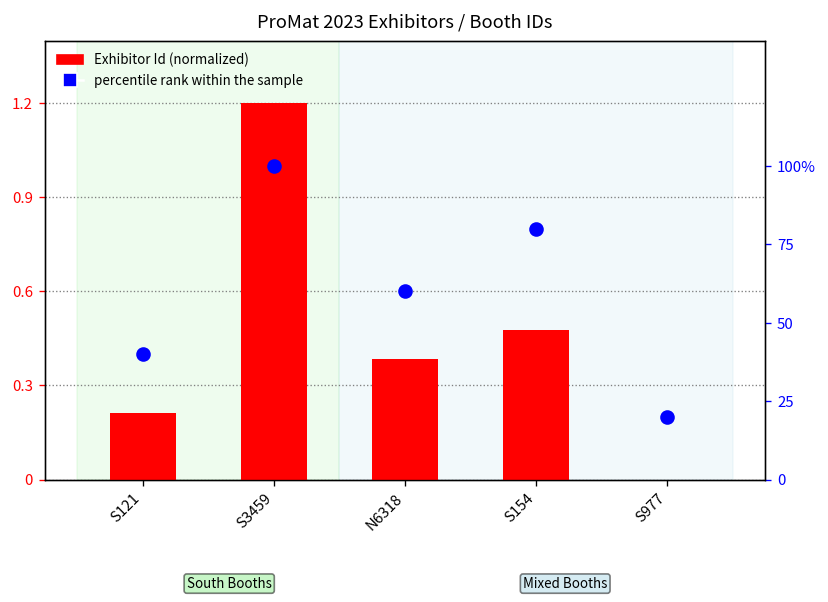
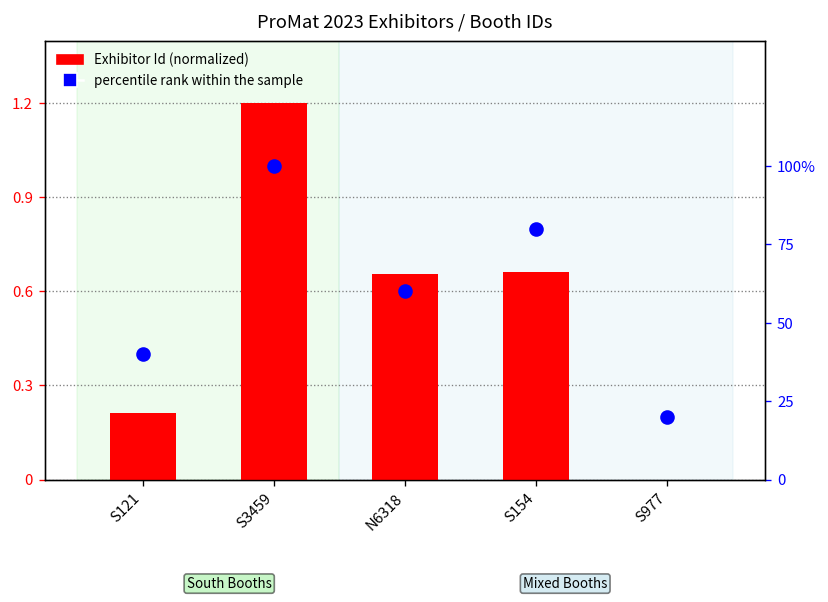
  {
    "Exhibitor Id (normalized)": {
      "S121": 0.21,
      "S3459": 1.20,
-     "N6318": 0.38,
-     "S154": 0.48,
+     "N6318": 0.66,
+     "S154": 0.66,
      "S977": 0.00
    }
  }
